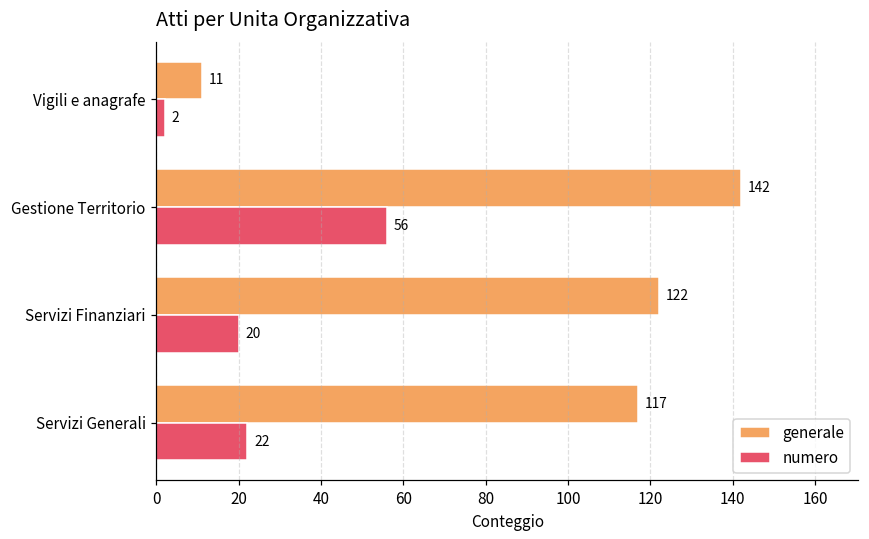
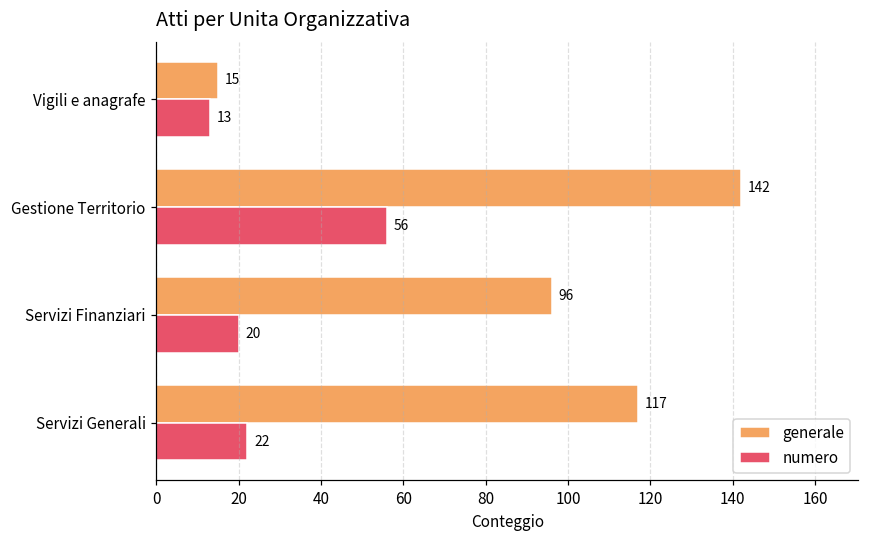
  {
    "generale": {
-     "Vigili e anagrafe": 11,
+     "Vigili e anagrafe": 15,
      "Gestione Territorio": 142,
-     "Servizi Finanziari": 122,
+     "Servizi Finanziari": 96,
      "Servizi Generali": 117
    },
    "numero": {
-     "Vigili e anagrafe": 2,
+     "Vigili e anagrafe": 13,
      "Gestione Territorio": 56,
      "Servizi Finanziari": 20,
      "Servizi Generali": 22
    }
  }
